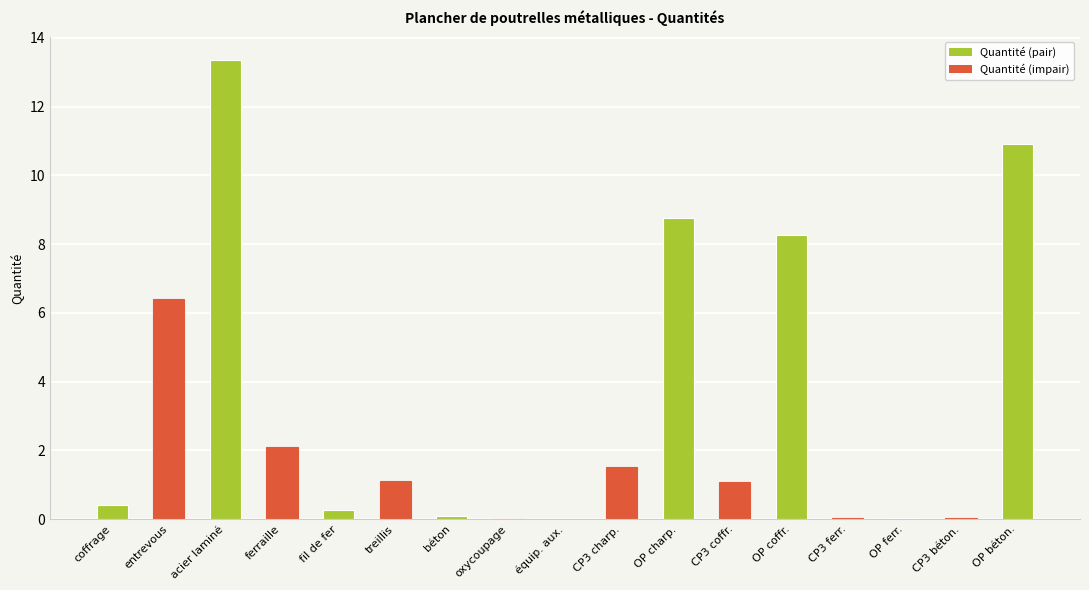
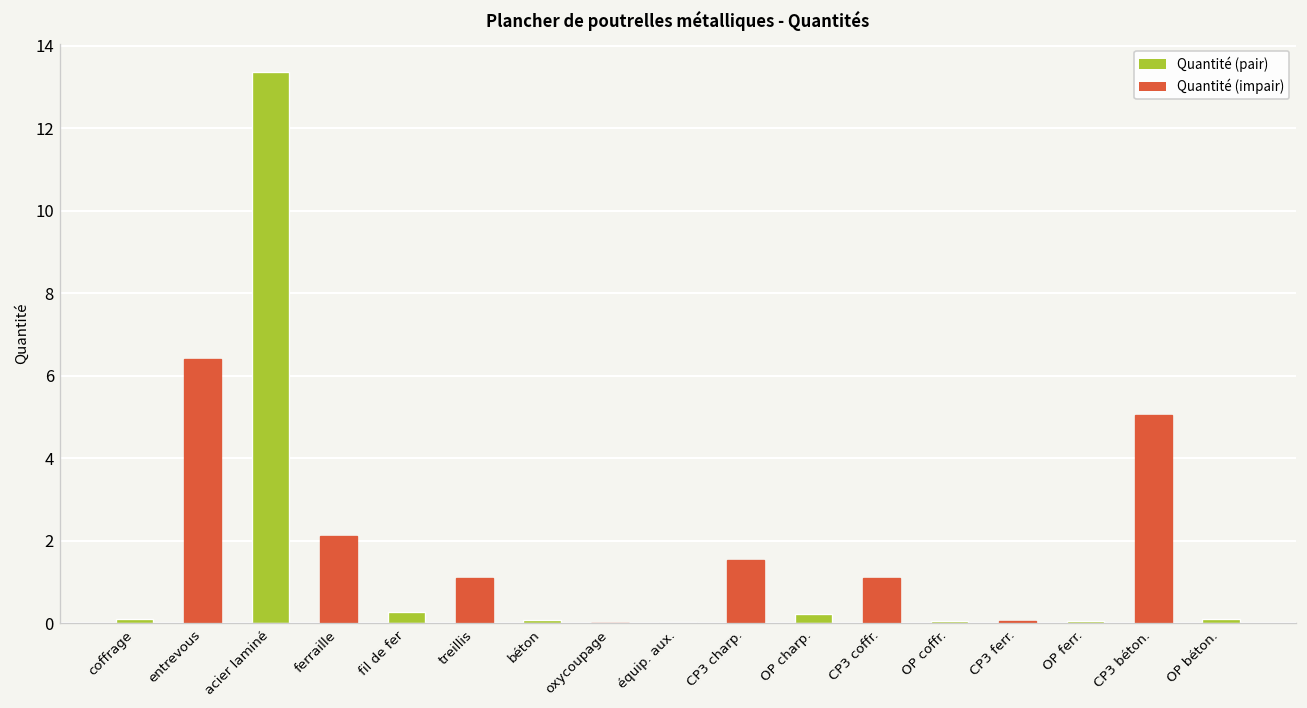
  {
-   "coffrage": 0.4,
+   "coffrage": 0.1,
    "entrevous": 6.4,
    "acier laminé": 13.4,
    "ferraille": 2.1,
    "fil de fer": 0.3,
    "treillis": 1.1,
    "béton": 0.1,
    "CP3 charp.": 1.5,
-   "OP charp.": 8.8,
+   "OP charp.": 0.2,
    "CP3 coffr.": 1.1,
-   "OP coffr.": 8.3,
-   "CP3 béton.": 0.0,
-   "OP béton.": 10.9
+   "OP coffr.": 0.1,
+   "CP3 béton.": 5.0,
+   "OP béton.": 0.1
  }
